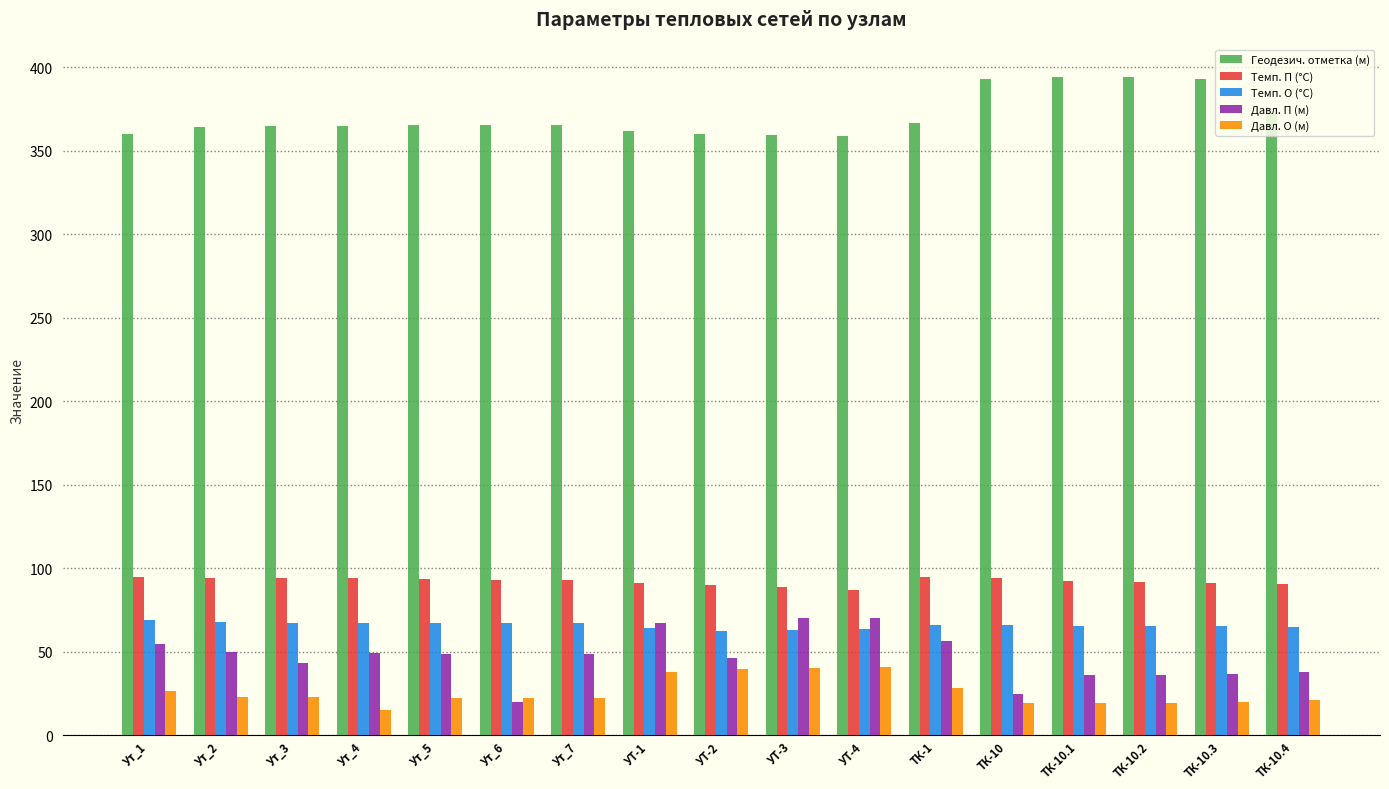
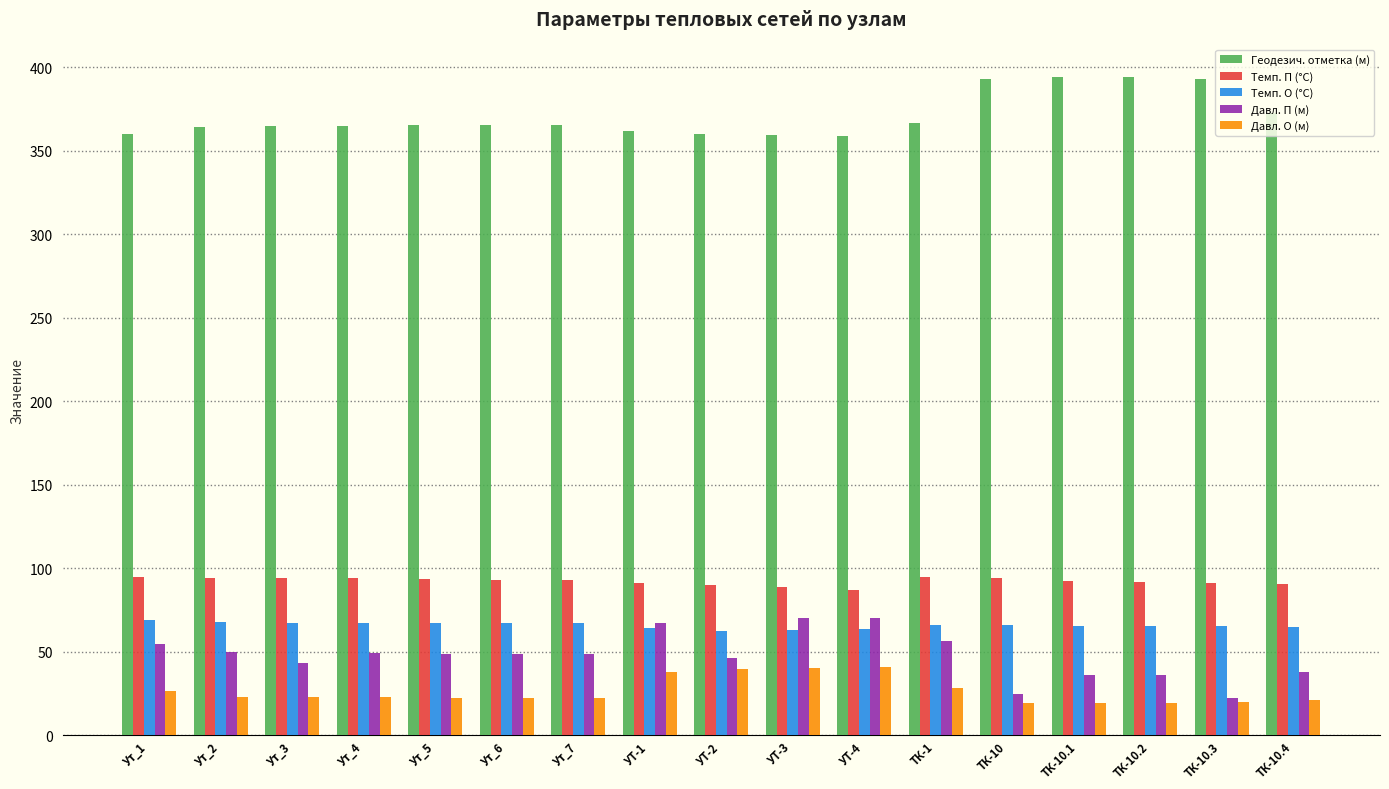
  {
    "Геодезич. отметка (м)": {
      "Ут_1": 360,
      "Ут_2": 364,
      "Ут_3": 365,
      "Ут_4": 365,
      "Ут_5": 365,
      "Ут_6": 365,
      "Ут_7": 365,
      "УТ-1": 362,
      "УТ-2": 360,
      "УТ-3": 359,
      "УТ-4": 359,
      "ТК-1": 367,
      "ТК-10": 393,
      "ТК-10.1": 394,
      "ТК-10.2": 394,
      "ТК-10.3": 393
    },
    "Темп. П (°C)": {
      "Ут_1": 95,
      "Ут_2": 94,
      "Ут_3": 94,
      "Ут_4": 94,
      "Ут_5": 93,
      "Ут_6": 93,
      "Ут_7": 93,
      "УТ-1": 91,
      "УТ-2": 90,
      "УТ-3": 89,
      "УТ-4": 87,
      "ТК-1": 95,
      "ТК-10": 94,
      "ТК-10.1": 92,
      "ТК-10.2": 92,
      "ТК-10.3": 91,
      "ТК-10.4": 90
    },
    "Темп. О (°C)": {
      "Ут_1": 69,
      "Ут_2": 68,
      "Ут_3": 67,
      "Ут_4": 67,
      "Ут_5": 67,
      "Ут_6": 67,
      "Ут_7": 67,
      "УТ-1": 64,
      "УТ-2": 62,
      "УТ-3": 63,
      "УТ-4": 64,
      "ТК-1": 66,
      "ТК-10": 66,
      "ТК-10.1": 66,
      "ТК-10.2": 65,
      "ТК-10.3": 65,
      "ТК-10.4": 65
    },
    "Давл. П (м)": {
      "Ут_1": 55,
      "Ут_2": 50,
      "Ут_3": 43,
      "Ут_4": 49,
      "Ут_5": 49,
-     "Ут_6": 20,
+     "Ут_6": 49,
      "Ут_7": 49,
      "УТ-1": 67,
      "УТ-2": 46,
      "УТ-3": 70,
      "УТ-4": 70,
      "ТК-1": 56,
      "ТК-10": 25,
      "ТК-10.1": 36,
      "ТК-10.2": 36,
-     "ТК-10.3": 37,
+     "ТК-10.3": 22,
      "ТК-10.4": 38
    },
    "Давл. О (м)": {
      "Ут_1": 27,
      "Ут_2": 23,
      "Ут_3": 23,
-     "Ут_4": 15,
+     "Ут_4": 23,
      "Ут_5": 22,
      "Ут_6": 22,
      "Ут_7": 22,
      "УТ-1": 38,
      "УТ-2": 40,
      "УТ-3": 40,
      "УТ-4": 41,
      "ТК-1": 28,
      "ТК-10": 20,
      "ТК-10.1": 19,
      "ТК-10.2": 19,
      "ТК-10.3": 20,
      "ТК-10.4": 21
    }
  }
